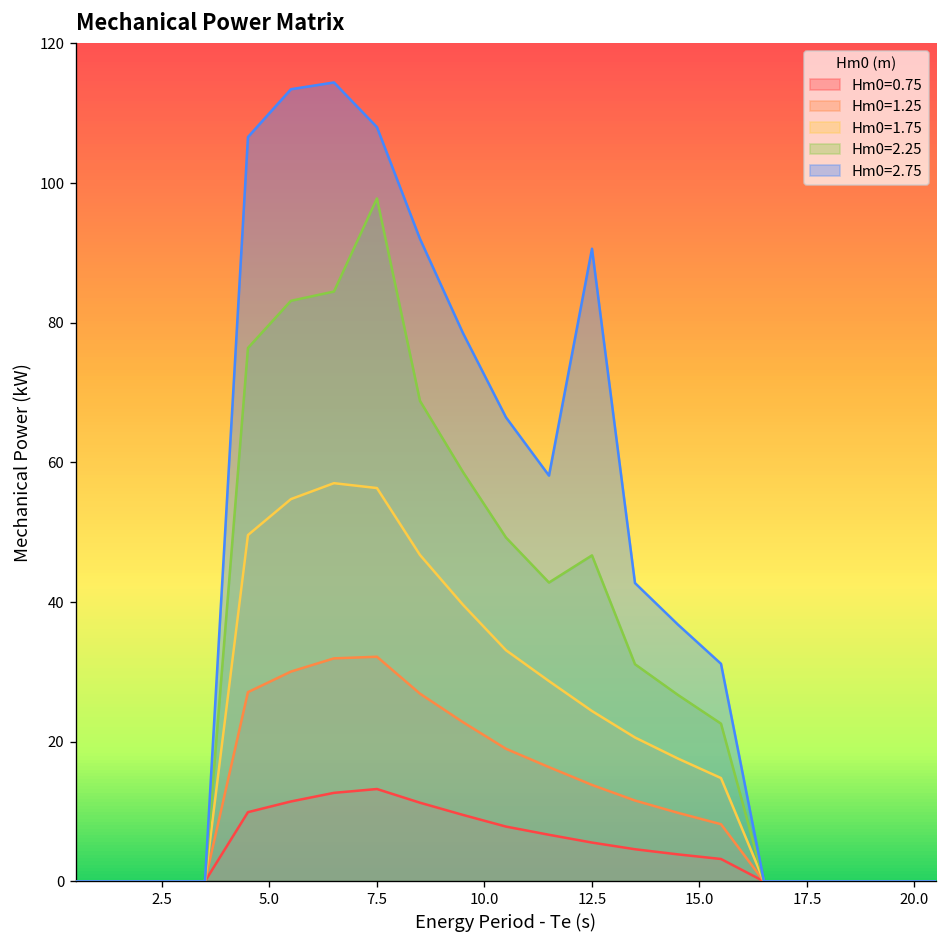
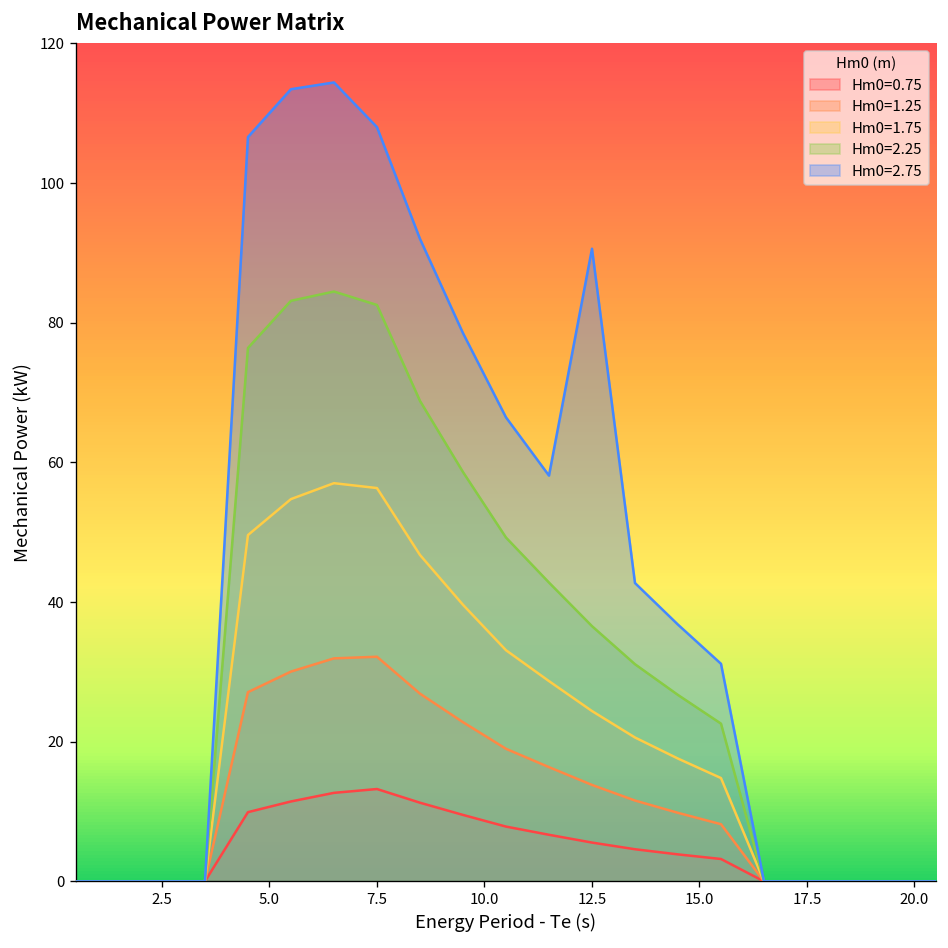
  {
    "Hm0=2.25": {
-     "7.5": 98,
-     "12.5": 47
+     "7.5": 83,
+     "12.5": 37
    },
    "Hm0=2.75": {
      "7.5": 108,
      "12.5": 91
    }
  }
